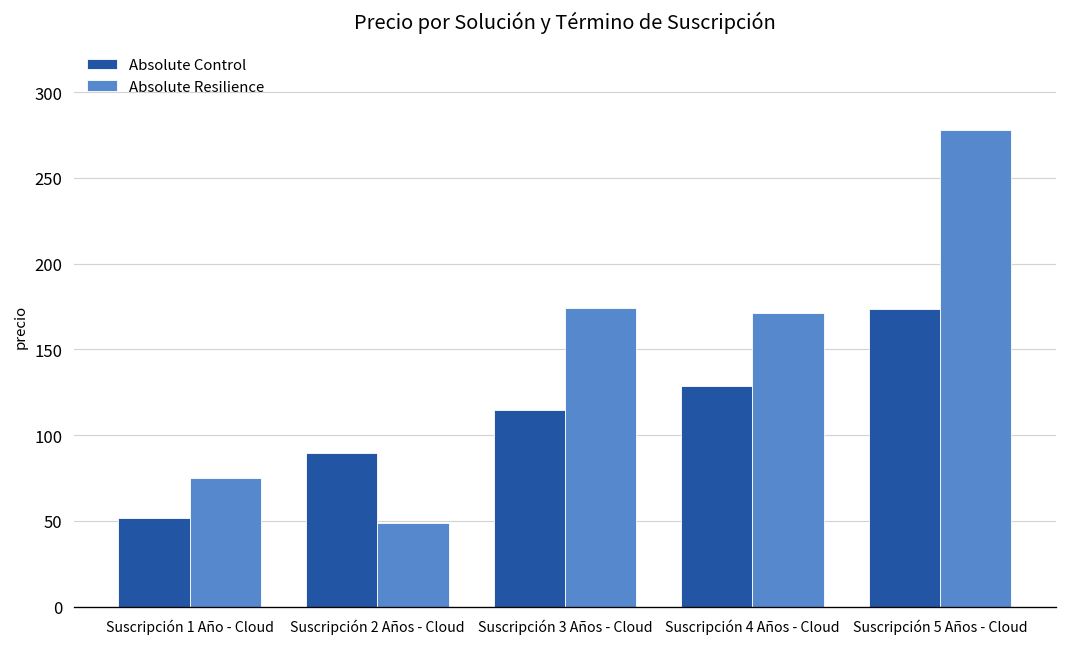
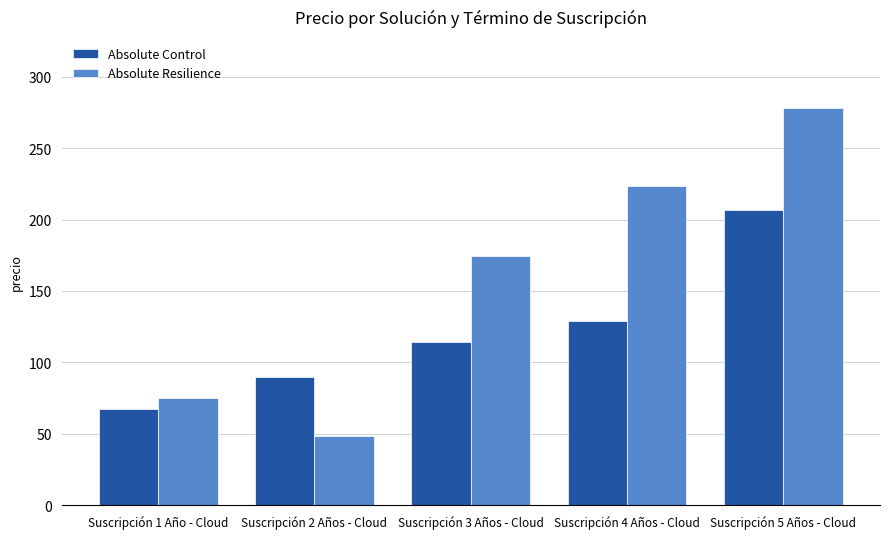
  {
    "Absolute Control": {
-     "Suscripción 1 Año - Cloud": 51,
+     "Suscripción 1 Año - Cloud": 68,
      "Suscripción 2 Años - Cloud": 90,
      "Suscripción 3 Años - Cloud": 115,
      "Suscripción 4 Años - Cloud": 129,
-     "Suscripción 5 Años - Cloud": 173
+     "Suscripción 5 Años - Cloud": 206
    },
    "Absolute Resilience": {
      "Suscripción 1 Año - Cloud": 75,
      "Suscripción 2 Años - Cloud": 49,
      "Suscripción 3 Años - Cloud": 174,
-     "Suscripción 4 Años - Cloud": 171,
+     "Suscripción 4 Años - Cloud": 223,
      "Suscripción 5 Años - Cloud": 278
    }
  }
